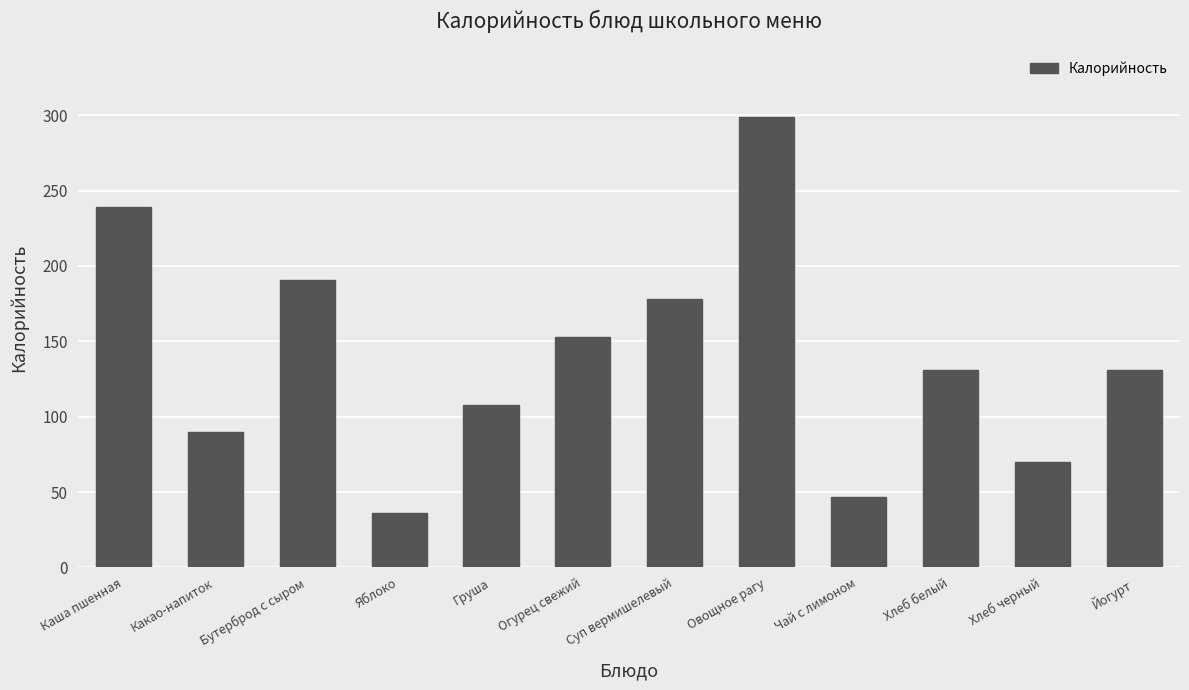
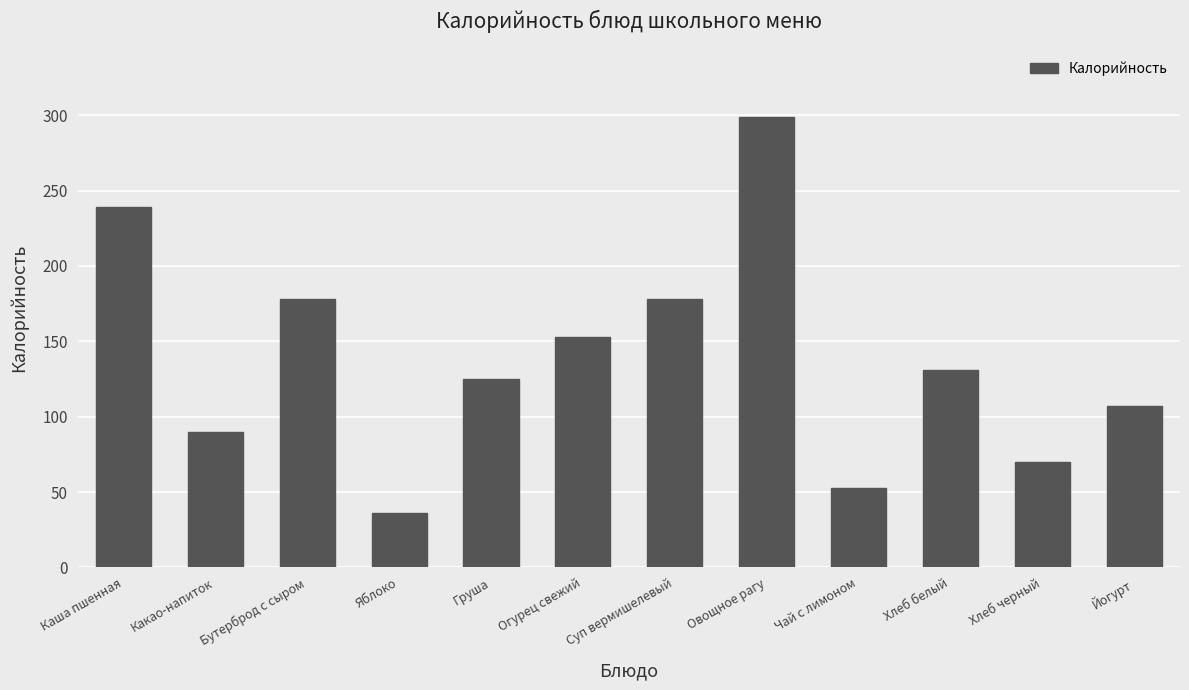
  {
    "Каша пшенная": 239,
    "Какао-напиток": 90,
-   "Бутерброд с сыром": 191,
+   "Бутерброд с сыром": 178,
    "Яблоко": 36,
-   "Груша": 108,
+   "Груша": 125,
    "Огурец свежий": 153,
    "Суп вермишелевый": 178,
    "Овощное рагу": 299,
-   "Чай с лимоном": 47,
+   "Чай с лимоном": 53,
    "Хлеб белый": 131,
    "Хлеб черный": 70,
-   "Йогурт": 131
+   "Йогурт": 107
  }
